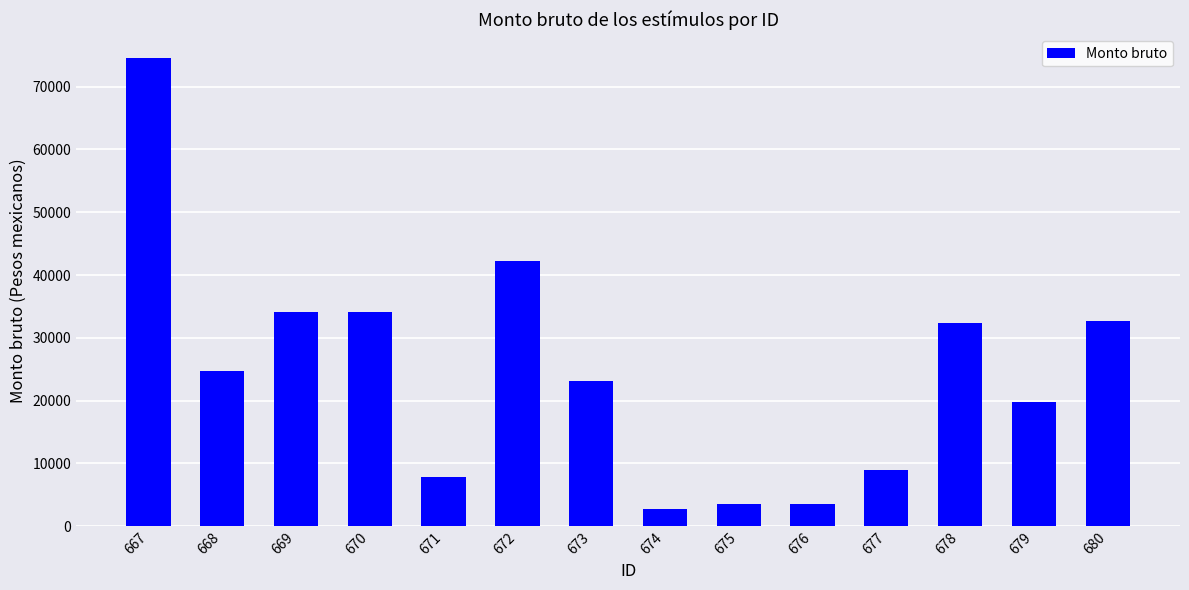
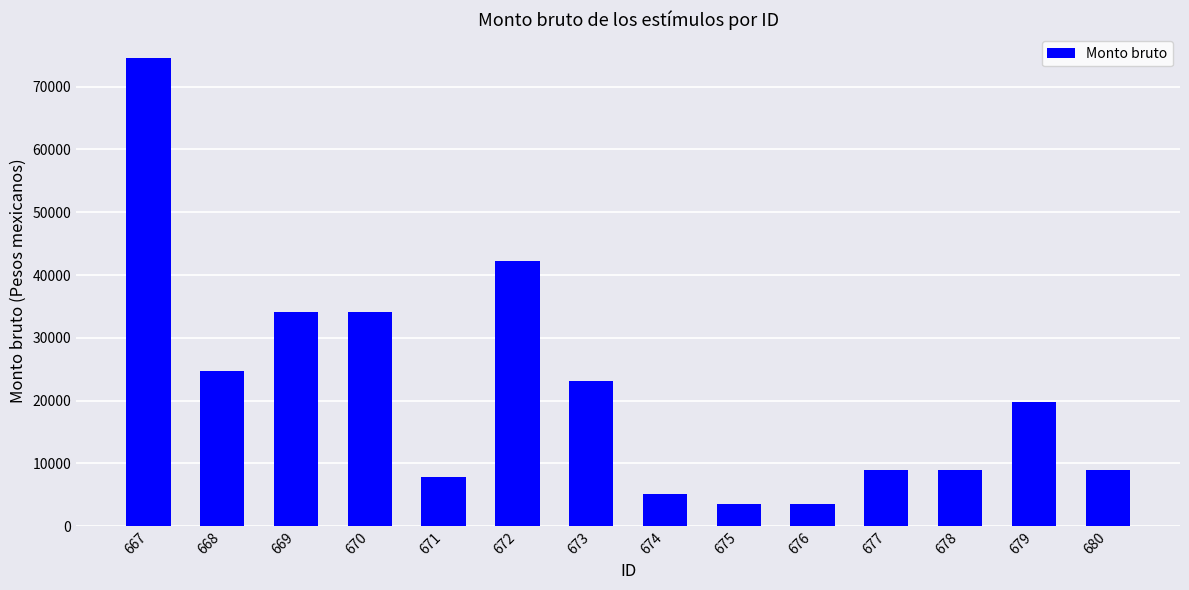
  {
    "667": 75000,
    "668": 25000,
    "669": 34000,
    "670": 34000,
    "671": 8000,
    "672": 42000,
    "673": 23000,
-   "674": 3000,
+   "674": 5000,
    "675": 4000,
    "676": 4000,
    "677": 9000,
-   "678": 32000,
+   "678": 9000,
    "679": 20000,
-   "680": 33000
+   "680": 9000
  }
